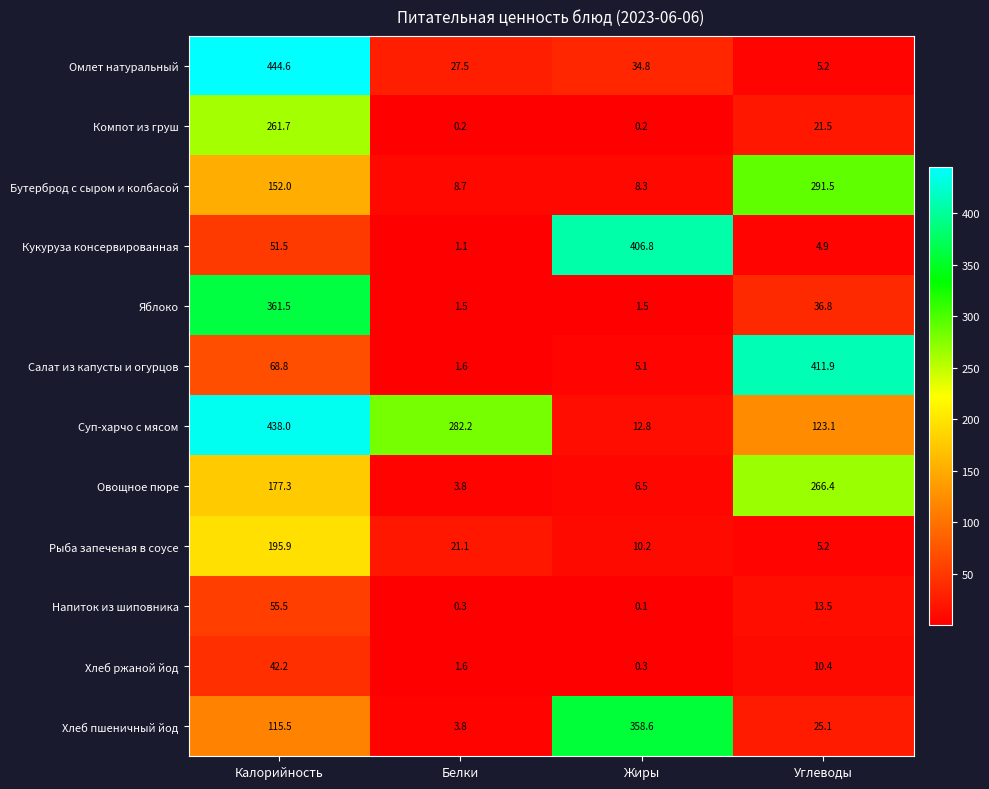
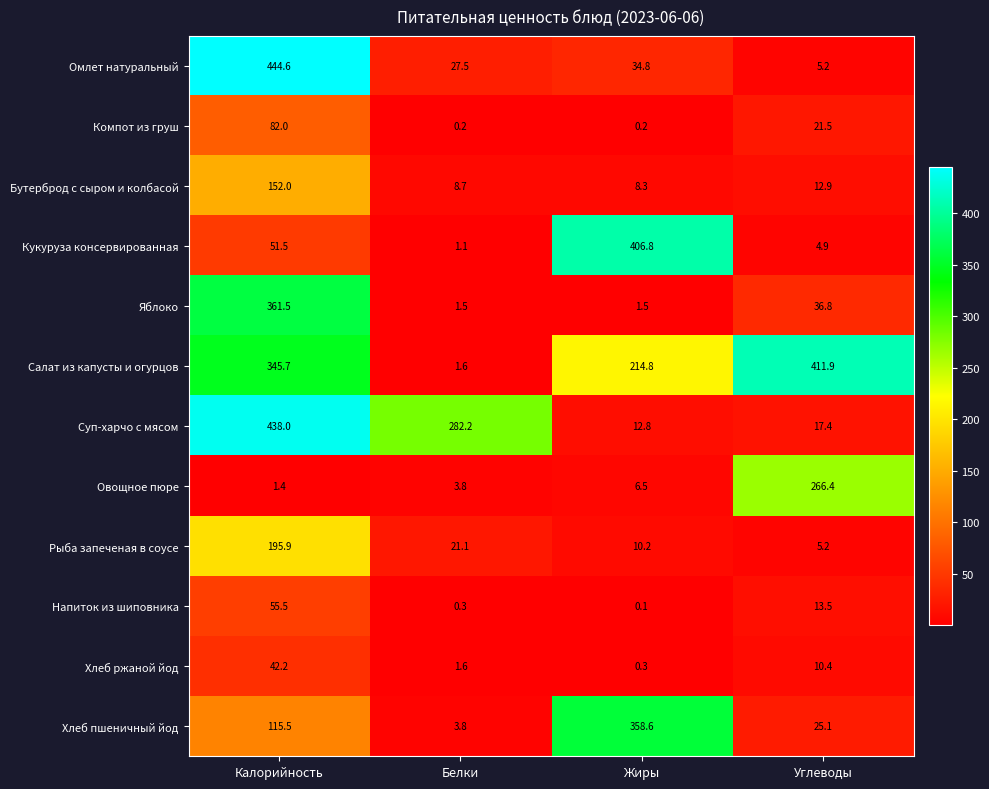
  {
    "Омлет натуральный": {
      "Калорийность": 444.6,
      "Белки": 27.5,
      "Жиры": 34.8,
      "Углеводы": 5.2
    },
    "Компот из груш": {
-     "Калорийность": 261.7,
+     "Калорийность": 82.0,
      "Белки": 0.2,
      "Жиры": 0.2,
      "Углеводы": 21.5
    },
    "Бутерброд с сыром и колбасой": {
      "Калорийность": 152.0,
      "Белки": 8.7,
      "Жиры": 8.3,
-     "Углеводы": 291.5
+     "Углеводы": 12.9
    },
    "Кукуруза консервированная": {
      "Калорийность": 51.5,
      "Белки": 1.1,
      "Жиры": 406.8,
      "Углеводы": 4.9
    },
    "Яблоко": {
      "Калорийность": 361.5,
      "Белки": 1.5,
      "Жиры": 1.5,
      "Углеводы": 36.8
    },
    "Салат из капусты и огурцов": {
-     "Калорийность": 68.8,
+     "Калорийность": 345.7,
      "Белки": 1.6,
-     "Жиры": 5.1,
+     "Жиры": 214.8,
      "Углеводы": 411.9
    },
    "Суп-харчо с мясом": {
      "Калорийность": 438.0,
      "Белки": 282.2,
      "Жиры": 12.8,
-     "Углеводы": 123.1
+     "Углеводы": 17.4
    },
    "Овощное пюре": {
-     "Калорийность": 177.3,
+     "Калорийность": 1.4,
      "Белки": 3.8,
      "Жиры": 6.5,
      "Углеводы": 266.4
    },
    "Рыба запеченая в соусе": {
      "Калорийность": 195.9,
      "Белки": 21.1,
      "Жиры": 10.2,
      "Углеводы": 5.2
    },
    "Напиток из шиповника": {
      "Калорийность": 55.5,
      "Белки": 0.3,
      "Жиры": 0.1,
      "Углеводы": 13.5
    },
    "Хлеб ржаной йод": {
      "Калорийность": 42.2,
      "Белки": 1.6,
      "Жиры": 0.3,
      "Углеводы": 10.4
    },
    "Хлеб пшеничный йод": {
      "Калорийность": 115.5,
      "Белки": 3.8,
      "Жиры": 358.6,
      "Углеводы": 25.1
    }
  }
